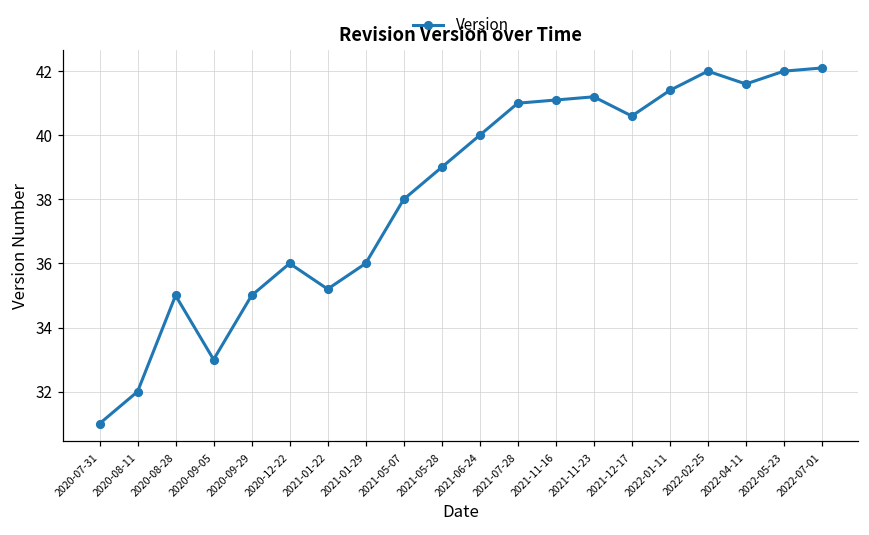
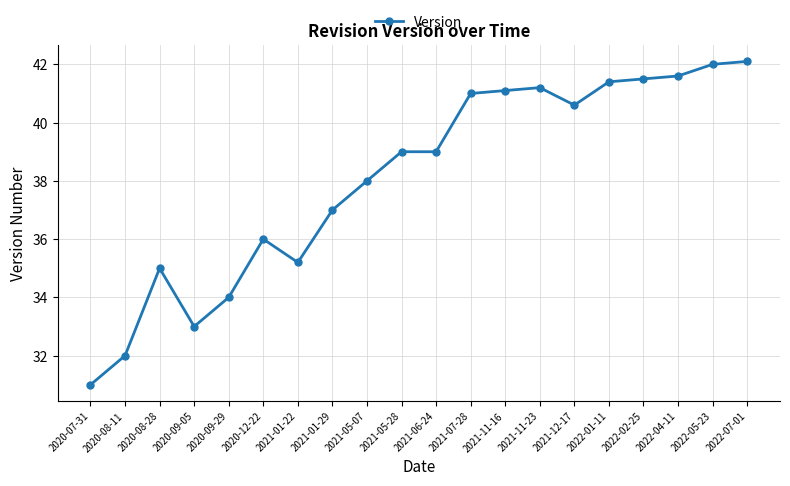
  {
    "2020-07-31": 31.0,
    "2020-08-11": 32.0,
    "2020-08-28": 35.0,
    "2020-09-05": 33.0,
-   "2020-09-29": 35,
+   "2020-09-29": 34,
    "2020-12-22": 36.0,
    "2021-01-22": 35.2,
-   "2021-01-29": 36,
+   "2021-01-29": 37,
    "2021-05-07": 38.0,
    "2021-05-28": 39.0,
-   "2021-06-24": 40,
+   "2021-06-24": 39,
    "2021-07-28": 41.0,
    "2021-11-16": 41.1,
    "2021-11-23": 41.2,
    "2021-12-17": 40.6,
    "2022-01-11": 41.4,
-   "2022-02-25": 42.0,
+   "2022-02-25": 41.5,
    "2022-04-11": 41.6,
    "2022-05-23": 42.0,
    "2022-07-01": 42.1
  }
